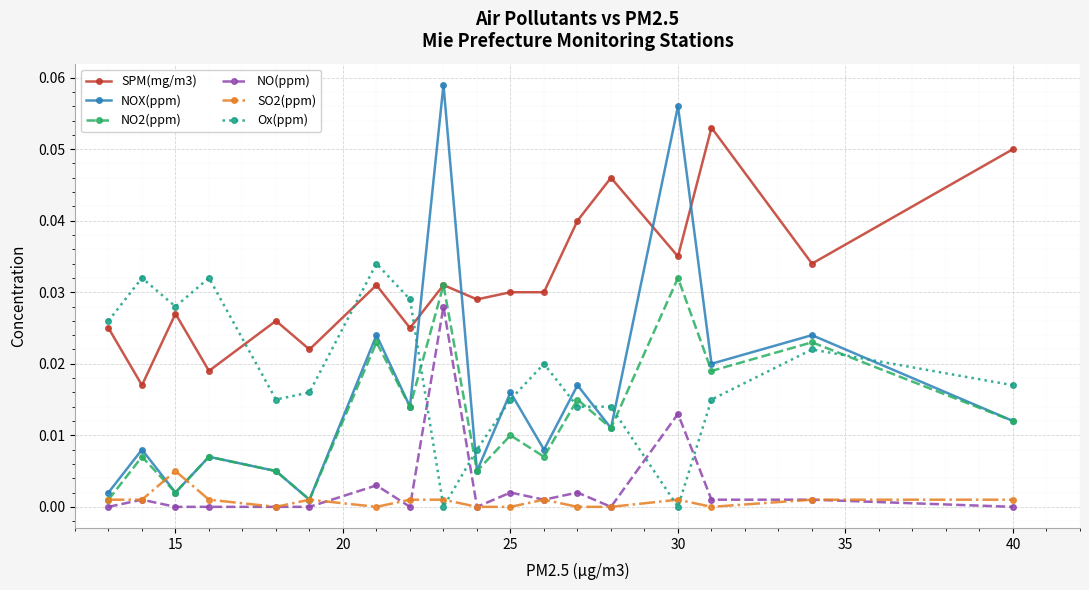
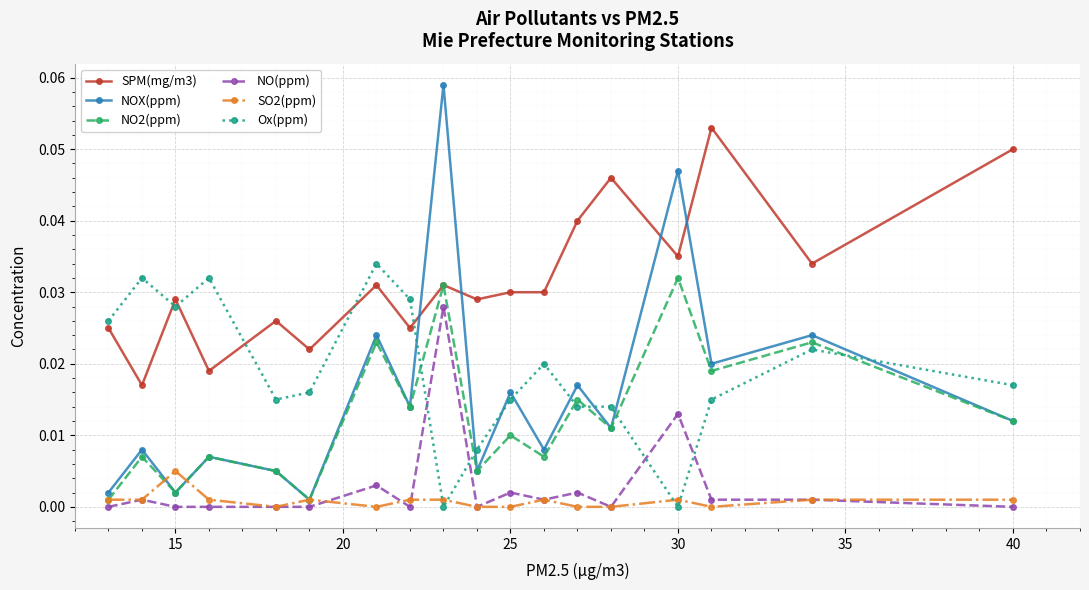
  {
    "SPM(mg/m3)": {
-     "15": 0.027,
+     "15": 0.029,
      "25": 0.030,
      "30": 0.035,
      "40": 0.050
    },
    "NOX(ppm)": {
      "25": 0.016,
-     "30": 0.056
+     "30": 0.047
    },
    "NO(ppm)": {
      "15": 0.000,
      "25": 0.002,
      "30": 0.013,
      "40": 0.000
    },
    "SO2(ppm)": {
      "15": 0.005,
      "25": 0.000,
      "30": 0.001,
      "40": 0.001
    }
  }
